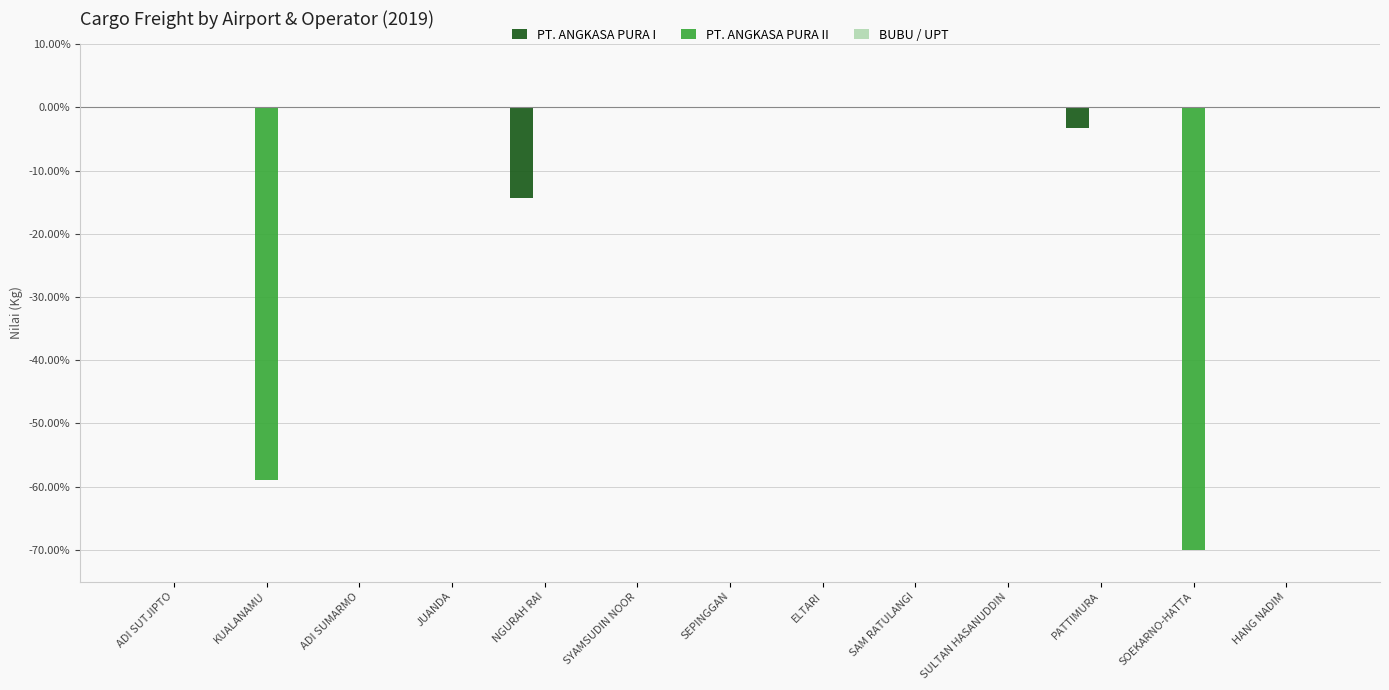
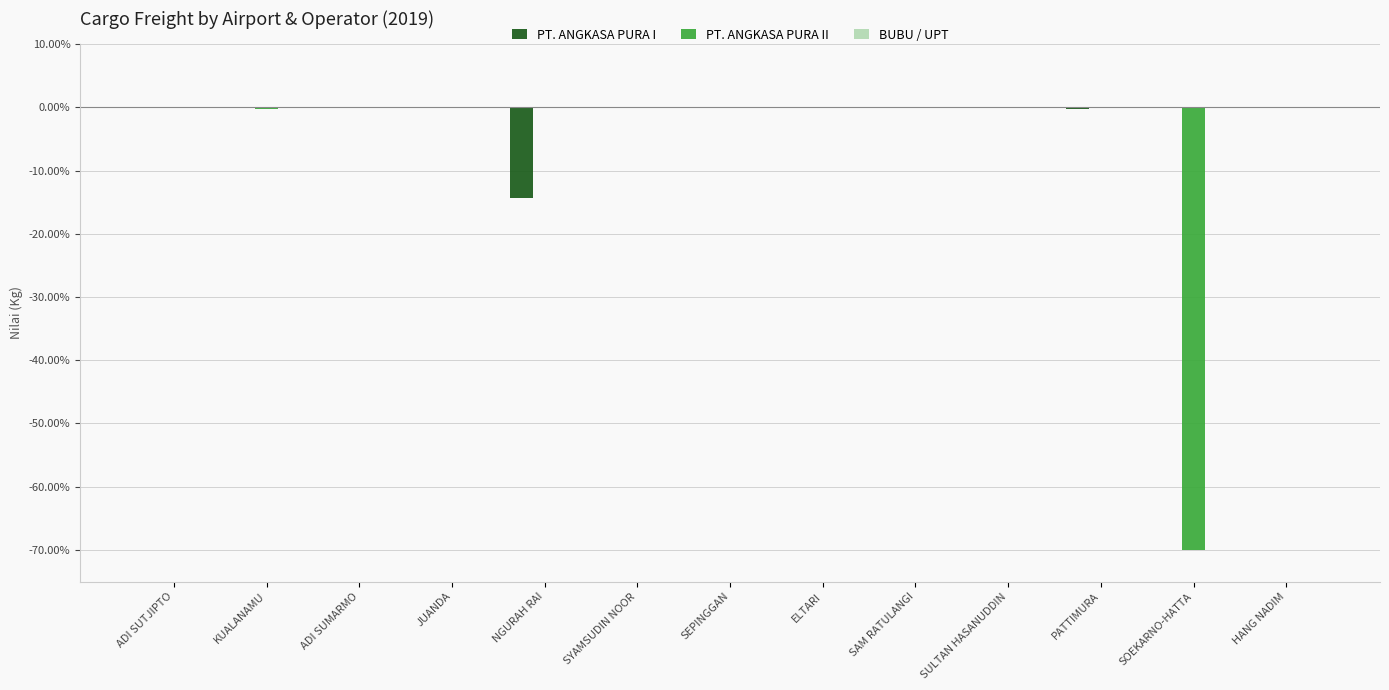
  {
    "PT. ANGKASA PURA I": {
      "ADI SUTJIPTO": "0%",
      "KUALANAMU": "0%",
      "ADI SUMARMO": "0%",
      "JUANDA": "0%",
      "NGURAH RAI": "-14%",
      "SYAMSUDIN NOOR": "0%",
      "SEPINGGAN": "0%",
      "ELTARI": "0%",
      "SAM RATULANGI": "0%",
-     "PATTIMURA": "-3%",
+     "PATTIMURA": "0%",
      "SOEKARNO-HATTA": "0%",
      "HANG NADIM": "0%"
    },
    "PT. ANGKASA PURA II": {
      "ADI SUTJIPTO": "0%",
-     "KUALANAMU": "-59%",
+     "KUALANAMU": "0%",
      "ADI SUMARMO": "0%",
      "JUANDA": "0%",
      "SYAMSUDIN NOOR": "0%",
      "SEPINGGAN": "0%",
      "ELTARI": "0%",
      "SAM RATULANGI": "0%",
      "SULTAN HASANUDDIN": "0%",
      "PATTIMURA": "0%",
      "SOEKARNO-HATTA": "-70%",
      "HANG NADIM": "0%"
    },
    "BUBU / UPT": {
      "ADI SUTJIPTO": "0%",
      "KUALANAMU": "0%",
      "ADI SUMARMO": "0%",
      "JUANDA": "0%",
      "NGURAH RAI": "0%",
      "SYAMSUDIN NOOR": "0%",
      "SEPINGGAN": "0%",
      "ELTARI": "0%",
      "SAM RATULANGI": "0%",
      "SULTAN HASANUDDIN": "0%",
      "PATTIMURA": "0%",
      "SOEKARNO-HATTA": "0%",
      "HANG NADIM": "0%"
    }
  }
